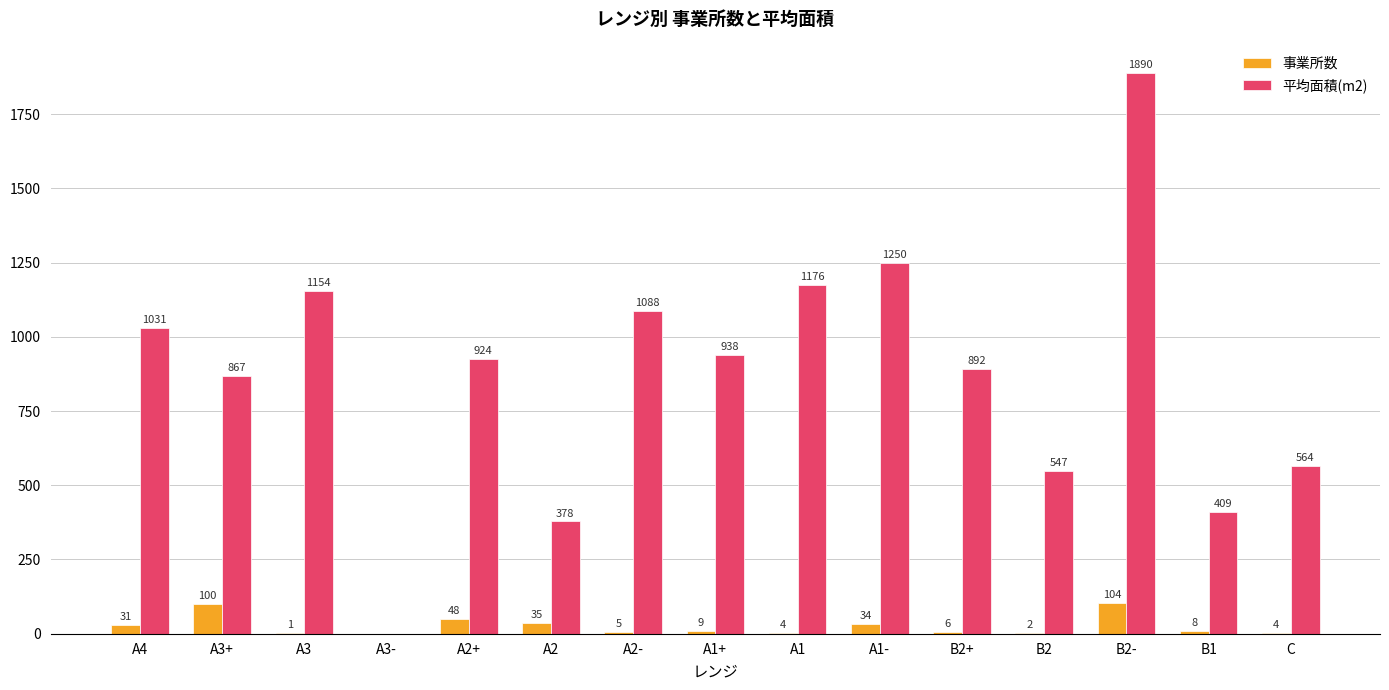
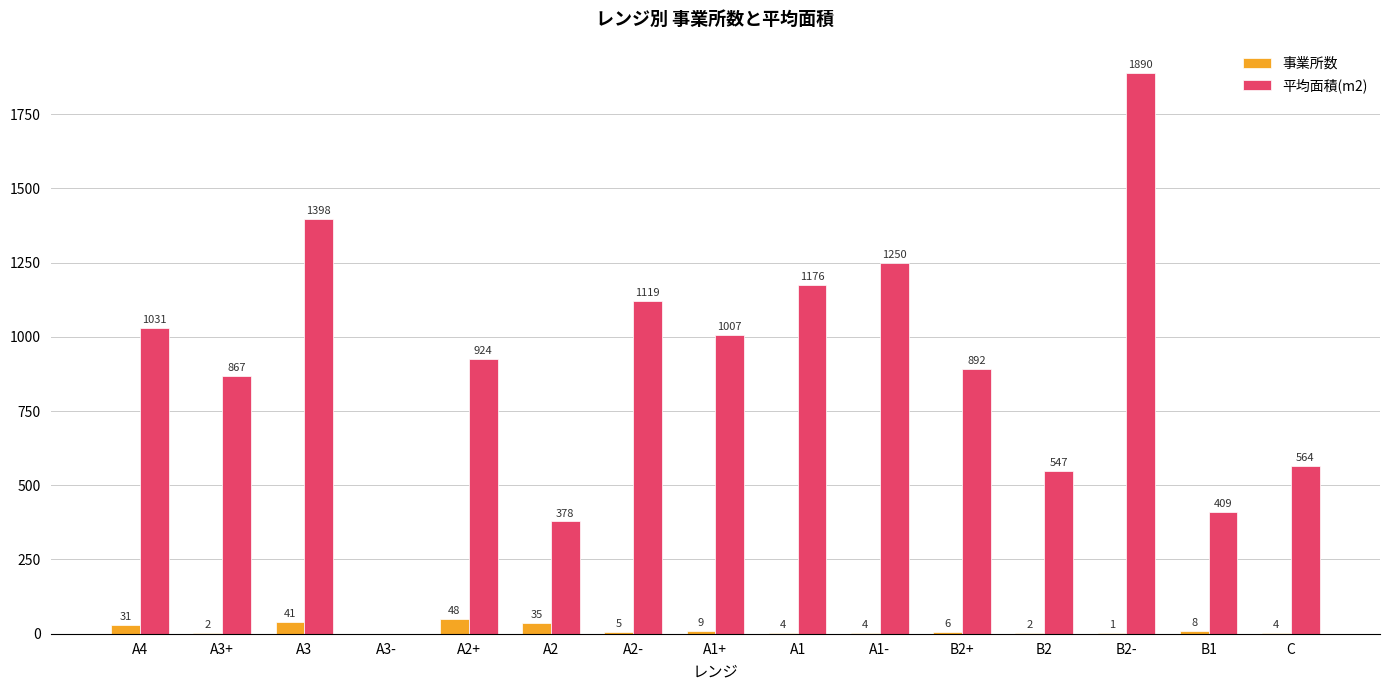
  {
    "事業所数": {
      "A4": 31,
-     "A3+": 100,
-     "A3": 1,
+     "A3+": 2,
+     "A3": 41,
      "A2+": 48,
      "A2": 35,
      "A2-": 5,
      "A1+": 9,
      "A1": 4,
-     "A1-": 34,
+     "A1-": 4,
      "B2+": 6,
      "B2": 2,
-     "B2-": 104,
+     "B2-": 1,
      "B1": 8,
      "C": 4
    },
    "平均面積(m2)": {
      "A4": 1031,
      "A3+": 867,
-     "A3": 1154,
+     "A3": 1398,
      "A2+": 924,
      "A2": 378,
-     "A2-": 1088,
-     "A1+": 938,
+     "A2-": 1119,
+     "A1+": 1007,
      "A1": 1176,
      "A1-": 1250,
      "B2+": 892,
      "B2": 547,
      "B2-": 1890,
      "B1": 409,
      "C": 564
    }
  }
